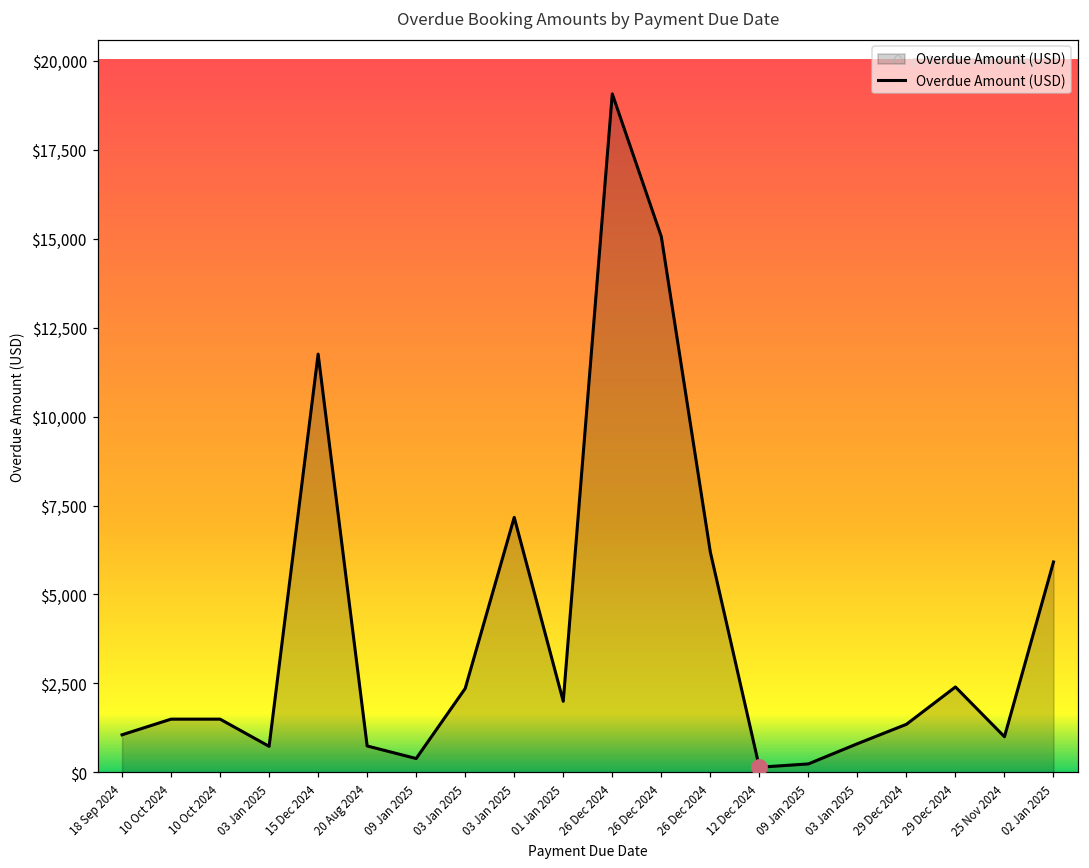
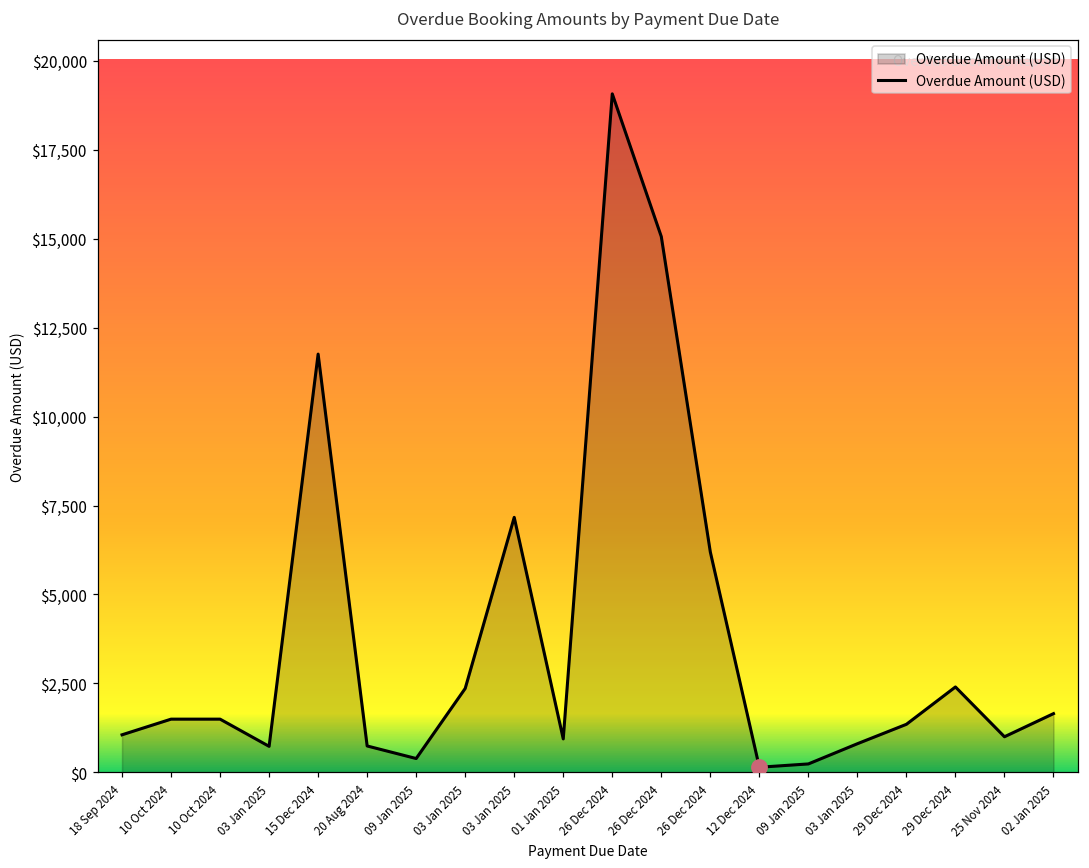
  {
    "Overdue Amount (USD)": {
      "18 Sep 2024": "$1,100",
      "15 Dec 2024": "$11,800",
      "20 Aug 2024": "$700",
-     "01 Jan 2025": "$2,000",
+     "01 Jan 2025": "$900",
      "25 Nov 2024": "$1,000",
-     "02 Jan 2025": "$5,900"
+     "02 Jan 2025": "$1,700"
    }
  }
